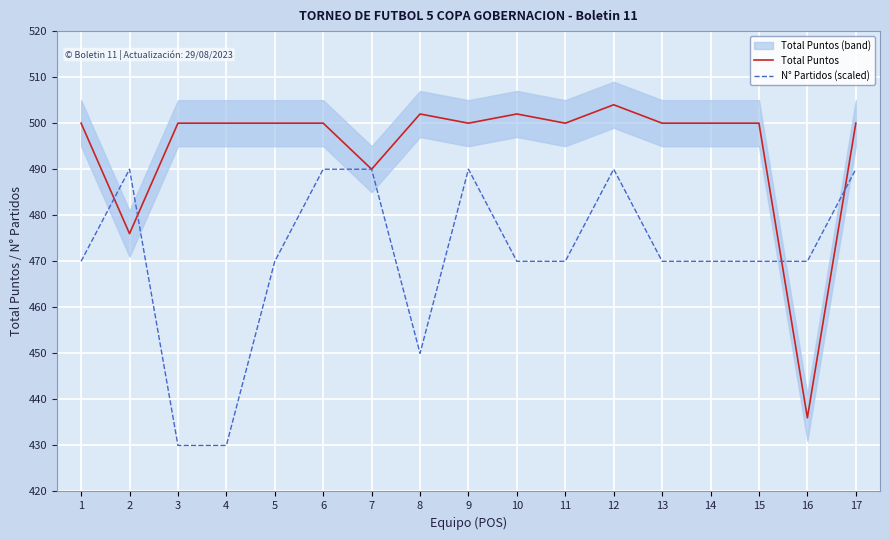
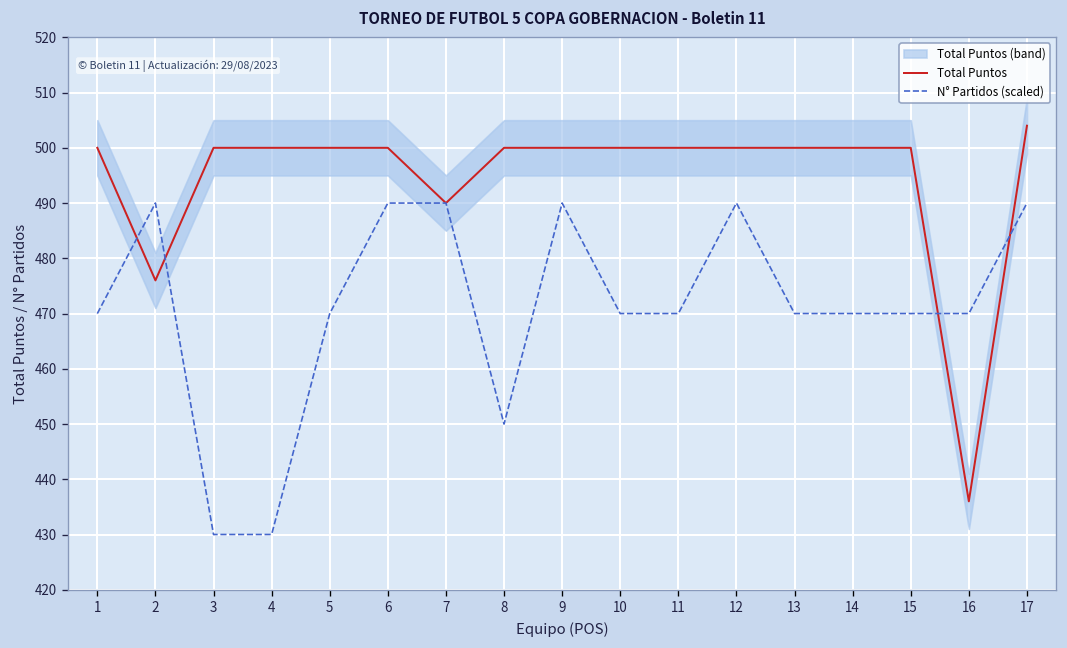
  {
    "Total Puntos": {
      "1": 500,
      "2": 476,
      "3": 500,
      "4": 500,
      "5": 500,
      "6": 500,
-     "8": 502,
+     "8": 500,
      "9": 500,
-     "10": 502,
+     "10": 500,
      "11": 500,
-     "12": 504,
+     "12": 500,
      "13": 500,
      "14": 500,
      "15": 500,
      "16": 436,
-     "17": 500
+     "17": 504
    },
    "N° Partidos (scaled)": {
      "1": 470,
      "2": 490,
      "3": 430,
      "4": 430,
      "5": 470,
      "6": 490,
      "8": 450,
      "9": 490,
      "10": 470,
      "11": 470,
      "12": 490,
      "13": 470,
      "14": 470,
      "15": 470,
      "16": 470,
      "17": 490
    }
  }
